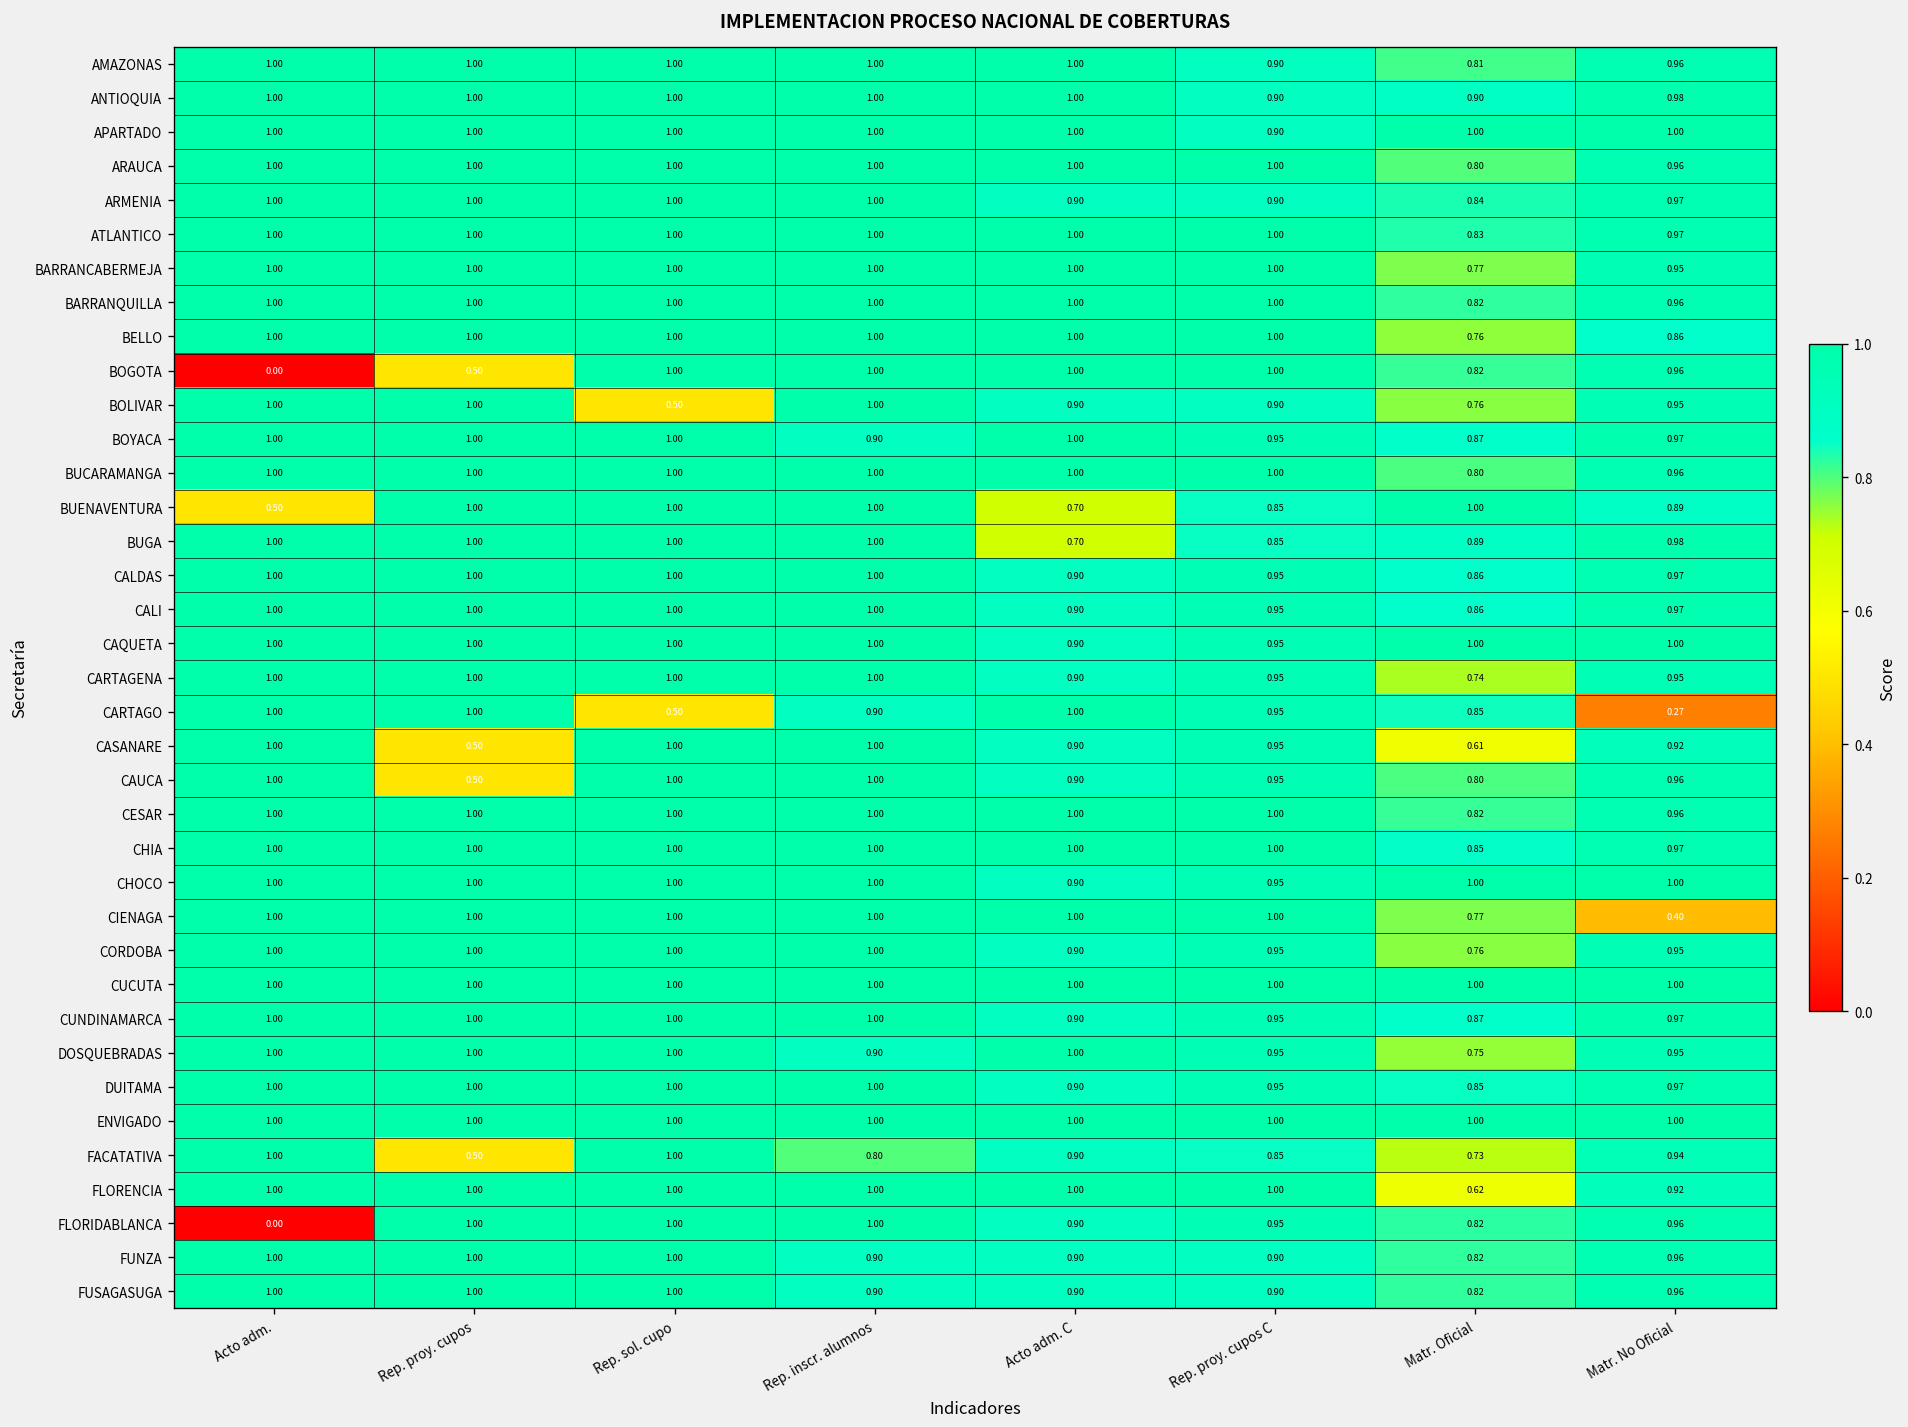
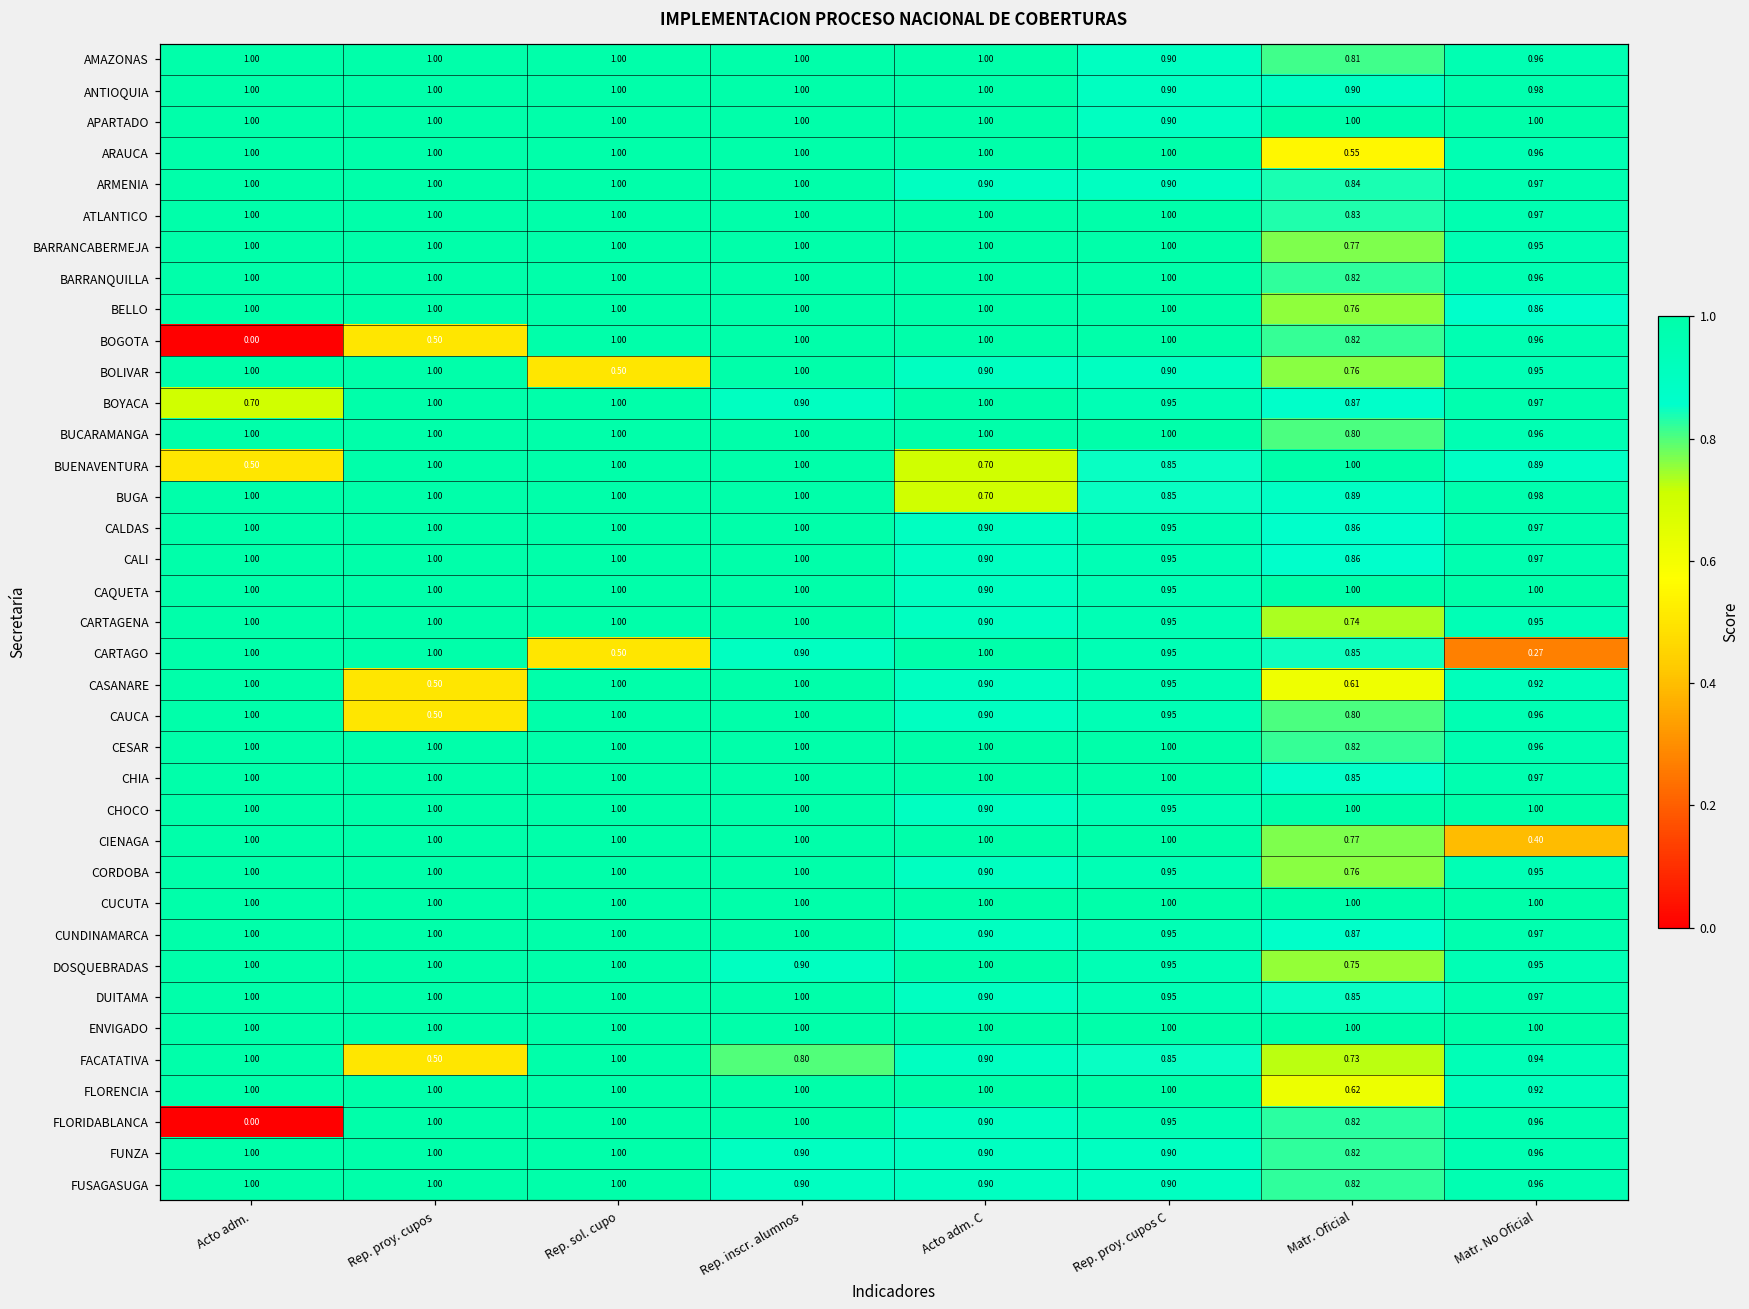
  {
    "ARAUCA": {
      "Acto adm.": 1.00,
      "Rep. proy. cupos": 1.00,
      "Rep. sol. cupo": 1.00,
      "Rep. inscr. alumnos": 1.00,
      "Acto adm. C": 1.00,
      "Rep. proy. cupos C": 1.00,
-     "Matr. Oficial": 0.80,
+     "Matr. Oficial": 0.55,
      "Matr. No Oficial": 0.96
    },
    "BOYACA": {
-     "Acto adm.": 1.00,
+     "Acto adm.": 0.70,
      "Rep. proy. cupos": 1.00,
      "Rep. sol. cupo": 1.00,
      "Rep. inscr. alumnos": 0.90,
      "Acto adm. C": 1.00,
      "Rep. proy. cupos C": 0.95,
      "Matr. Oficial": 0.87,
      "Matr. No Oficial": 0.97
    }
  }
